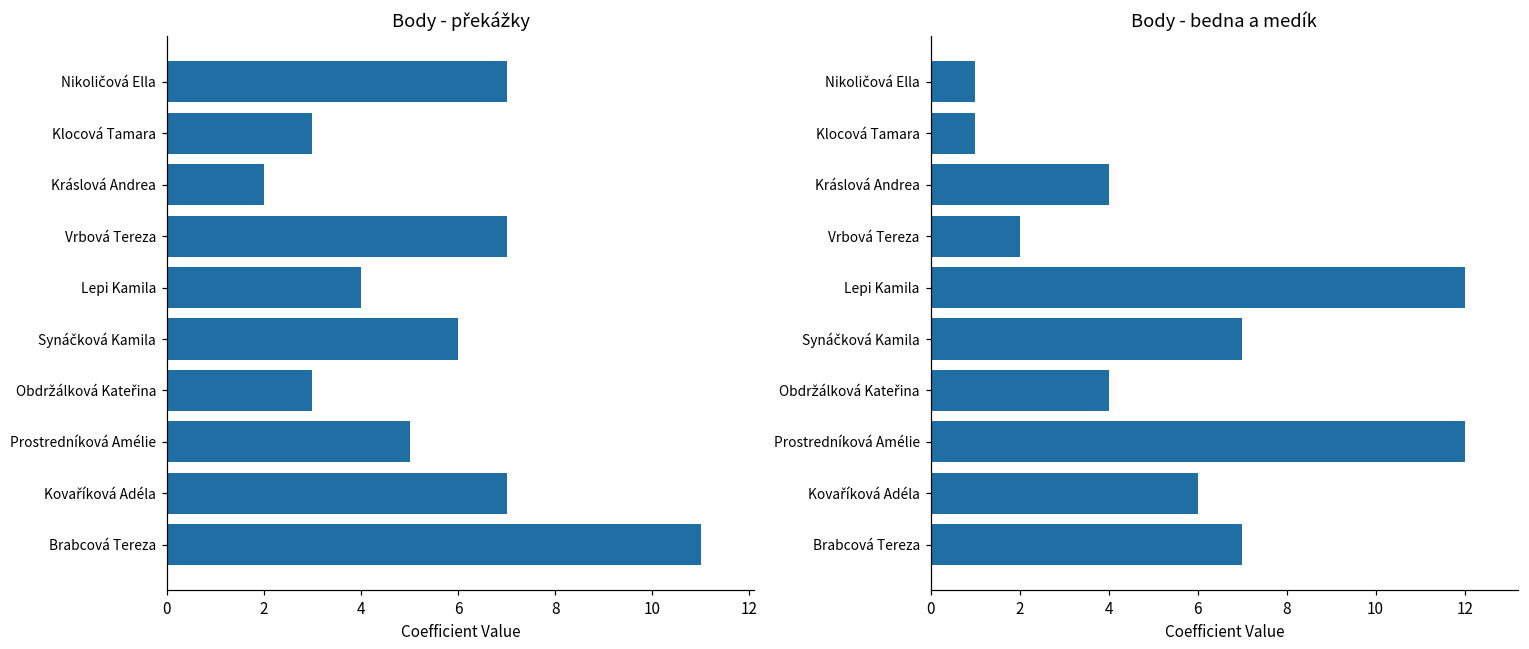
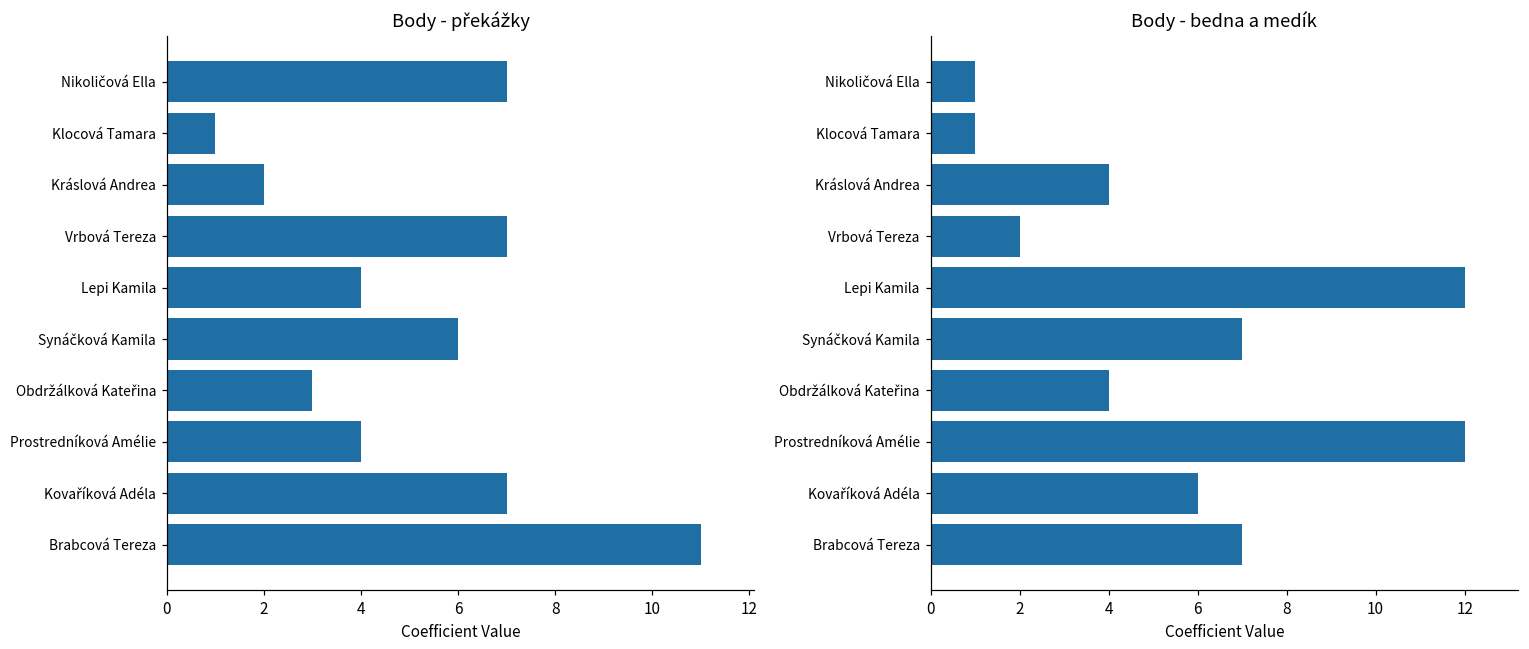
  {
    "Body - překážky": {
      "Nikoličová Ella": 7,
-     "Klocová Tamara": 3,
+     "Klocová Tamara": 1,
      "Kráslová Andrea": 2,
      "Vrbová Tereza": 7,
      "Lepi Kamila": 4,
      "Synáčková Kamila": 6,
      "Obdržálková Kateřina": 3,
-     "Prostredníková Amélie": 5,
+     "Prostredníková Amélie": 4,
      "Kovaříková Adéla": 7,
      "Brabcová Tereza": 11
    },
    "Body - bedna a medík": {
      "Nikoličová Ella": 1.0,
      "Klocová Tamara": 1.0,
      "Kráslová Andrea": 4.0,
      "Vrbová Tereza": 2.0,
      "Lepi Kamila": 12.0,
      "Synáčková Kamila": 7.0,
      "Obdržálková Kateřina": 4.0,
      "Prostredníková Amélie": 12.0,
      "Kovaříková Adéla": 6.0,
      "Brabcová Tereza": 7.0
    }
  }
